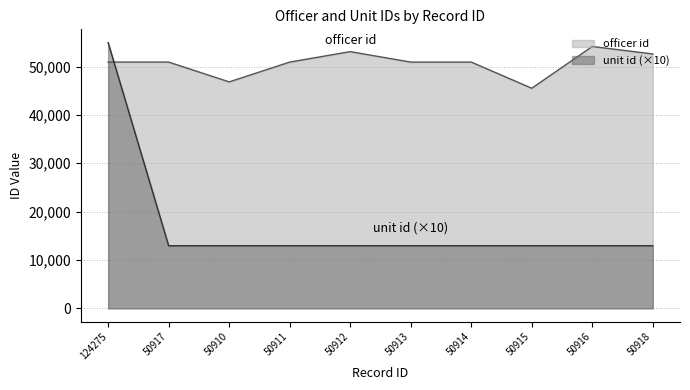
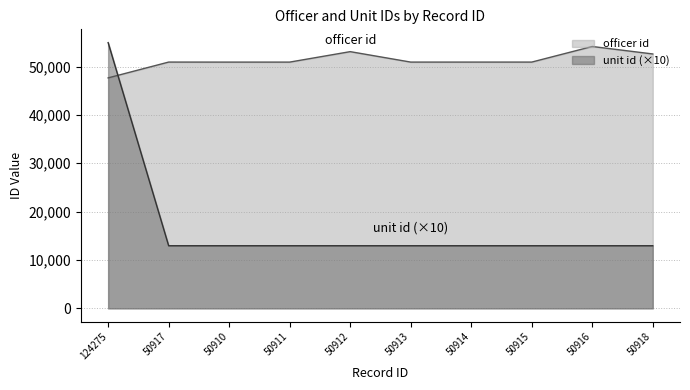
  {
    "officer id": {
-     "124275": "51,000",
+     "124275": "48,000",
      "50917": "51,000",
-     "50910": "47,000",
+     "50910": "51,000",
      "50911": "51,000",
      "50912": "53,000",
      "50913": "51,000",
      "50914": "51,000",
-     "50915": "46,000",
+     "50915": "51,000",
      "50916": "54,000",
      "50918": "53,000"
    },
    "unit id (×10)": {
      "124275": "55,000",
      "50917": "13,000",
      "50910": "13,000",
      "50911": "13,000",
      "50912": "13,000",
      "50914": "13,000",
      "50915": "13,000",
      "50916": "13,000",
      "50918": "13,000"
    }
  }
